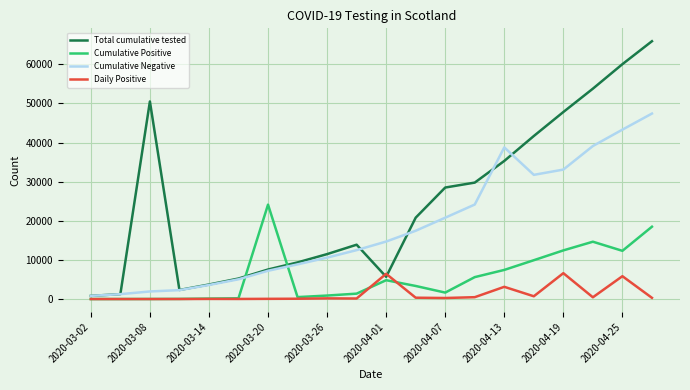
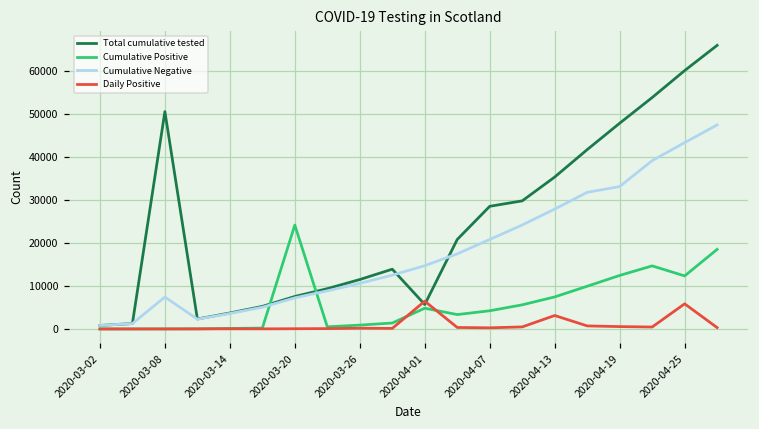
  {
    "Total cumulative tested": {
      "2020-03-08": 51000,
      "2020-03-26": 11000,
      "2020-04-01": 6000,
      "2020-04-07": 29000,
      "2020-04-13": 35000,
      "2020-04-19": 48000,
      "2020-04-25": 60000
    },
    "Cumulative Positive": {
      "2020-03-20": 24000,
      "2020-03-26": 1000,
      "2020-04-01": 5000,
-     "2020-04-07": 2000,
+     "2020-04-07": 4000,
      "2020-04-13": 7000,
      "2020-04-19": 12000,
      "2020-04-25": 12000
    },
    "Cumulative Negative": {
-     "2020-03-08": 2000,
+     "2020-03-08": 7000,
      "2020-03-26": 11000,
      "2020-04-01": 15000,
      "2020-04-07": 21000,
-     "2020-04-13": 39000,
+     "2020-04-13": 28000,
      "2020-04-19": 33000,
      "2020-04-25": 43000
    },
    "Daily Positive": {
      "2020-03-20": 0,
      "2020-03-26": 0,
      "2020-04-01": 6000,
      "2020-04-07": 0,
      "2020-04-13": 3000,
-     "2020-04-19": 7000,
+     "2020-04-19": 1000,
      "2020-04-25": 6000
    }
  }
